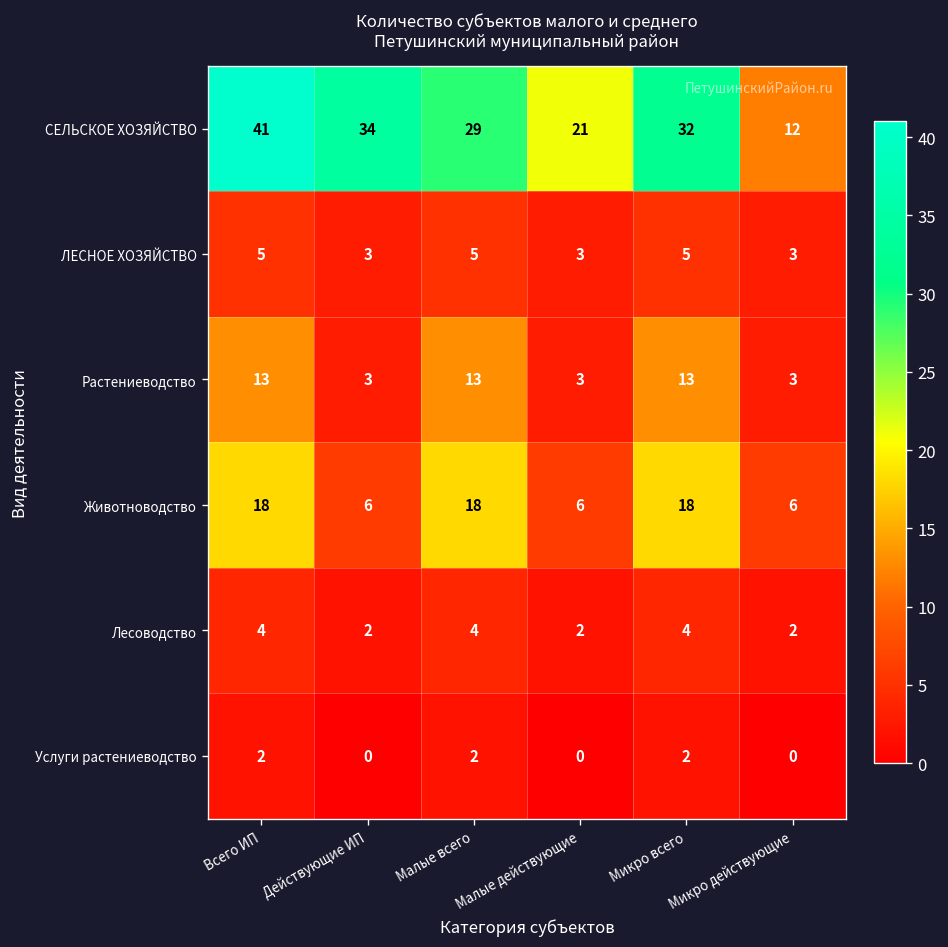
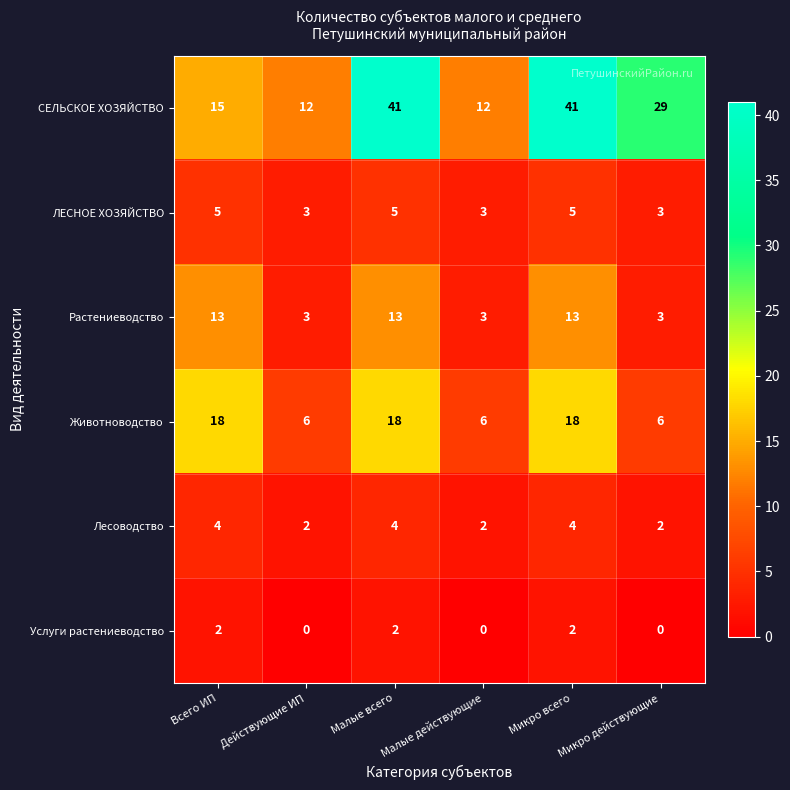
  {
    "СЕЛЬСКОЕ ХОЗЯЙСТВО": {
-     "Всего ИП": 41,
-     "Действующие ИП": 34,
-     "Малые всего": 29,
-     "Малые действующие": 21,
-     "Микро всего": 32,
-     "Микро действующие": 12
+     "Всего ИП": 15,
+     "Действующие ИП": 12,
+     "Малые всего": 41,
+     "Малые действующие": 12,
+     "Микро всего": 41,
+     "Микро действующие": 29
    },
    "ЛЕСНОЕ ХОЗЯЙСТВО": {
      "Всего ИП": 5,
      "Действующие ИП": 3,
      "Малые всего": 5,
      "Малые действующие": 3,
      "Микро всего": 5,
      "Микро действующие": 3
    },
    "Растениеводство": {
      "Всего ИП": 13,
      "Действующие ИП": 3,
      "Малые всего": 13,
      "Малые действующие": 3,
      "Микро всего": 13,
      "Микро действующие": 3
    },
    "Животноводство": {
      "Всего ИП": 18,
      "Действующие ИП": 6,
      "Малые всего": 18,
      "Малые действующие": 6,
      "Микро всего": 18,
      "Микро действующие": 6
    },
    "Лесоводство": {
      "Всего ИП": 4,
      "Действующие ИП": 2,
      "Малые всего": 4,
      "Малые действующие": 2,
      "Микро всего": 4,
      "Микро действующие": 2
    },
    "Услуги растениеводство": {
      "Всего ИП": 2,
      "Действующие ИП": 0,
      "Малые всего": 2,
      "Малые действующие": 0,
      "Микро всего": 2,
      "Микро действующие": 0
    }
  }
